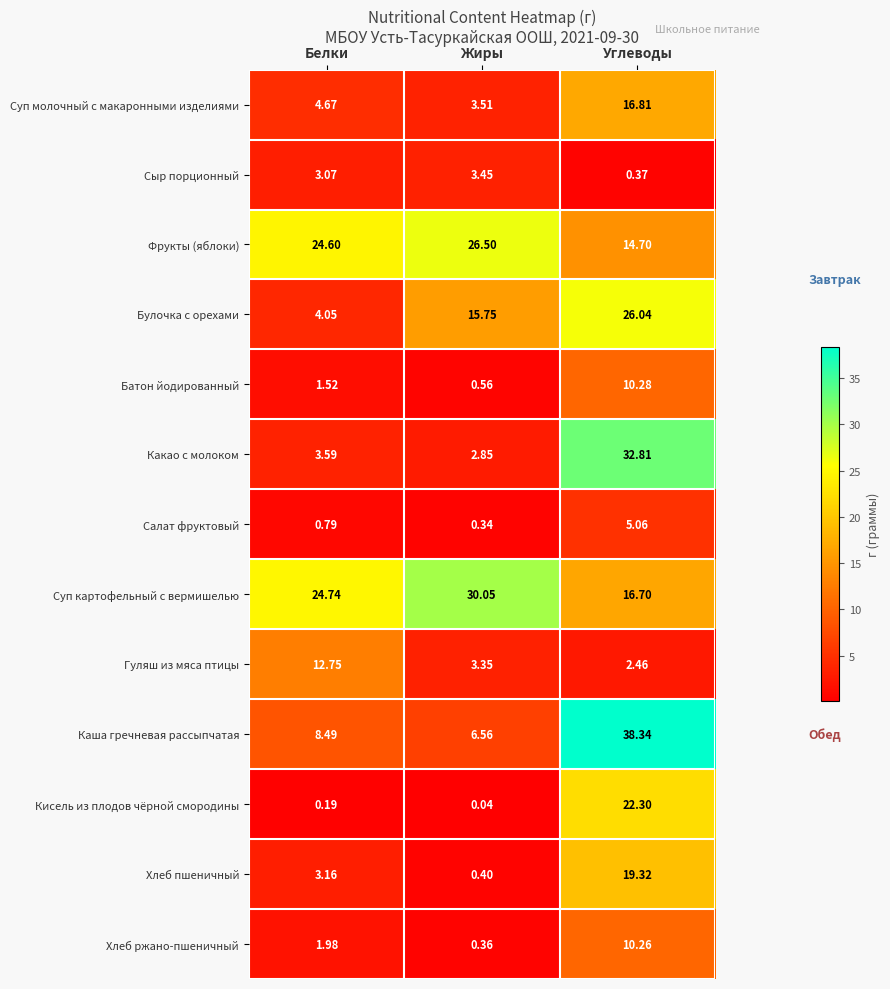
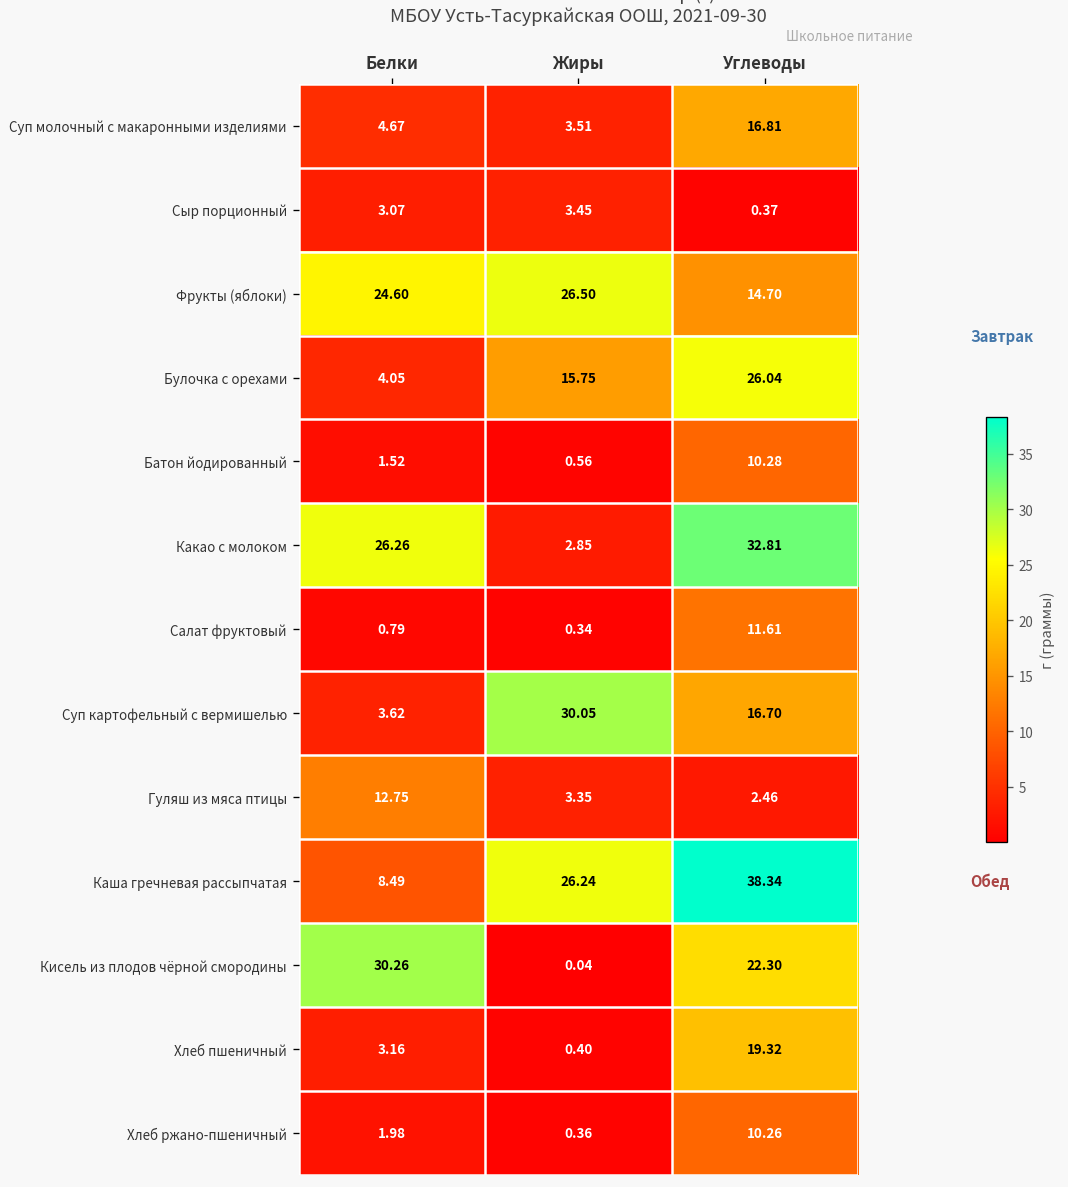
  {
    "Суп молочный с макаронными изделиями": {
      "Белки": 4.67,
      "Жиры": 3.51,
      "Углеводы": 16.81
    },
    "Сыр порционный": {
      "Белки": 3.07,
      "Жиры": 3.45,
      "Углеводы": 0.37
    },
    "Фрукты (яблоки)": {
      "Белки": 24.60,
      "Жиры": 26.50,
      "Углеводы": 14.70
    },
    "Булочка с орехами": {
      "Белки": 4.05,
      "Жиры": 15.75,
      "Углеводы": 26.04
    },
    "Батон йодированный": {
      "Белки": 1.52,
      "Жиры": 0.56,
      "Углеводы": 10.28
    },
    "Какао с молоком": {
-     "Белки": 3.59,
+     "Белки": 26.26,
      "Жиры": 2.85,
      "Углеводы": 32.81
    },
    "Салат фруктовый": {
      "Белки": 0.79,
      "Жиры": 0.34,
-     "Углеводы": 5.06
+     "Углеводы": 11.61
    },
    "Суп картофельный с вермишелью": {
-     "Белки": 24.74,
+     "Белки": 3.62,
      "Жиры": 30.05,
      "Углеводы": 16.70
    },
    "Гуляш из мяса птицы": {
      "Белки": 12.75,
      "Жиры": 3.35,
      "Углеводы": 2.46
    },
    "Каша гречневая рассыпчатая": {
      "Белки": 8.49,
-     "Жиры": 6.56,
+     "Жиры": 26.24,
      "Углеводы": 38.34
    },
    "Кисель из плодов чёрной смородины": {
-     "Белки": 0.19,
+     "Белки": 30.26,
      "Жиры": 0.04,
      "Углеводы": 22.30
    },
    "Хлеб пшеничный": {
      "Белки": 3.16,
      "Жиры": 0.40,
      "Углеводы": 19.32
    },
    "Хлеб ржано-пшеничный": {
      "Белки": 1.98,
      "Жиры": 0.36,
      "Углеводы": 10.26
    }
  }
